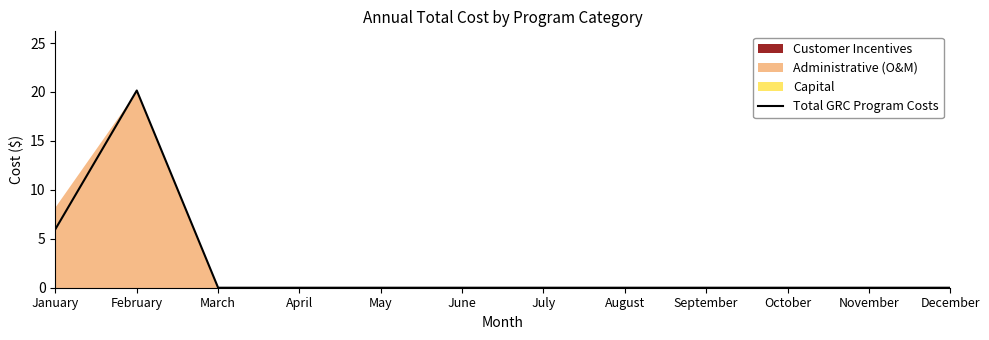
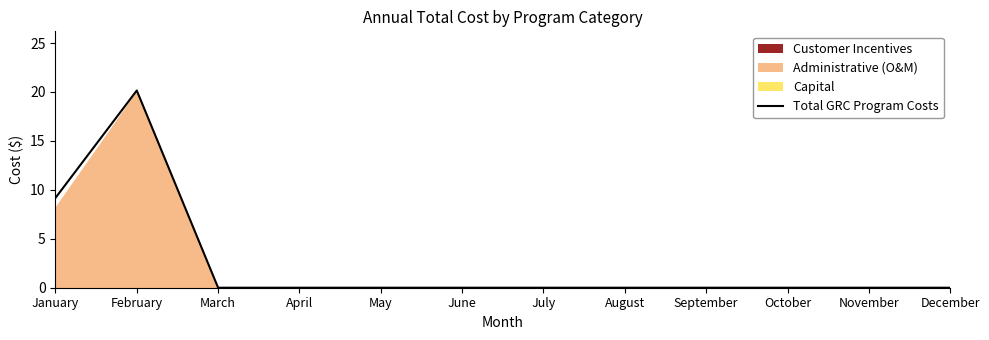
  {
    "Total GRC Program Costs": {
-     "January": 6
+     "January": 9
    },
    "Customer Incentives": {
      "January": 0,
      "February": 0
    },
    "Capital": {
      "January": 8
    }
  }
